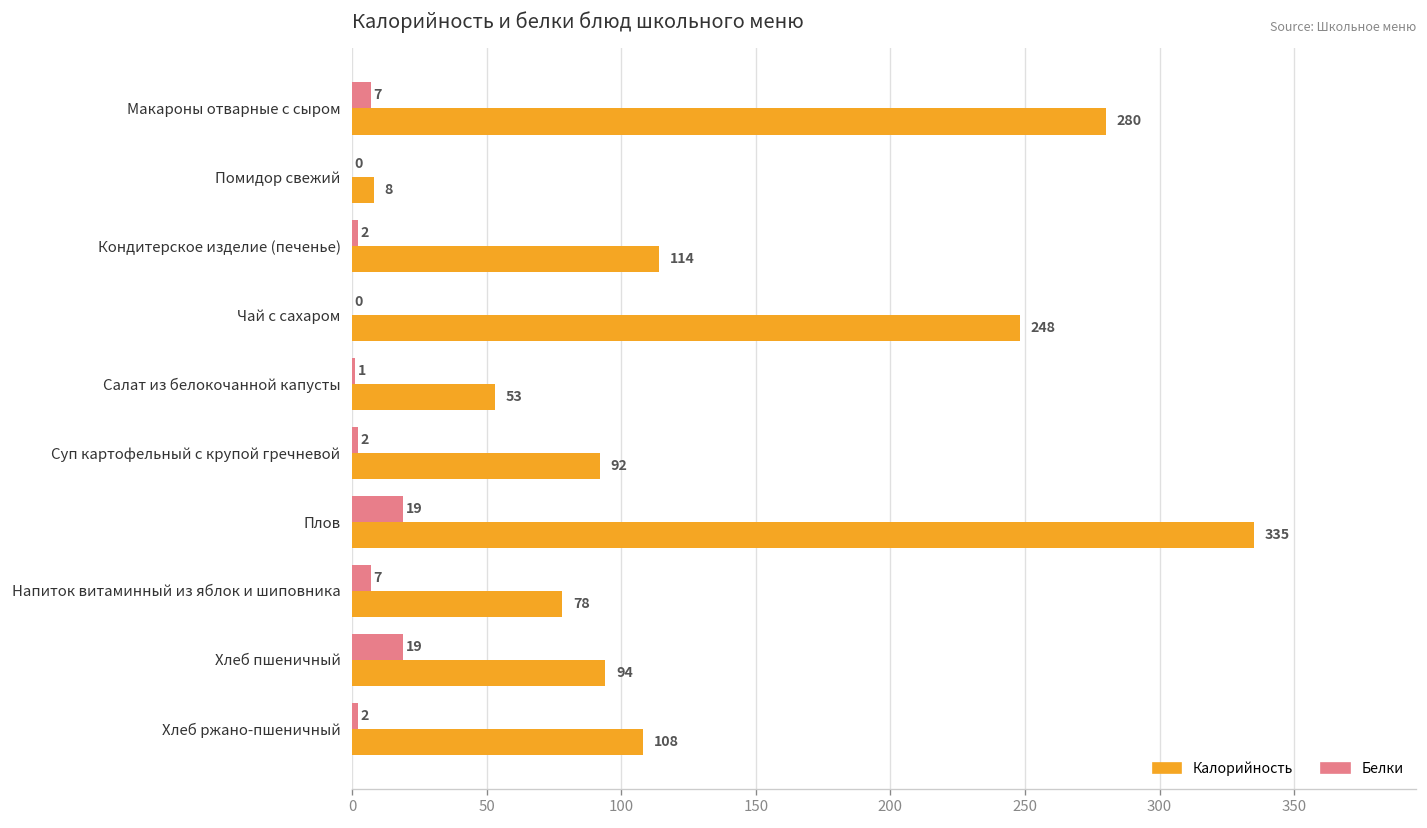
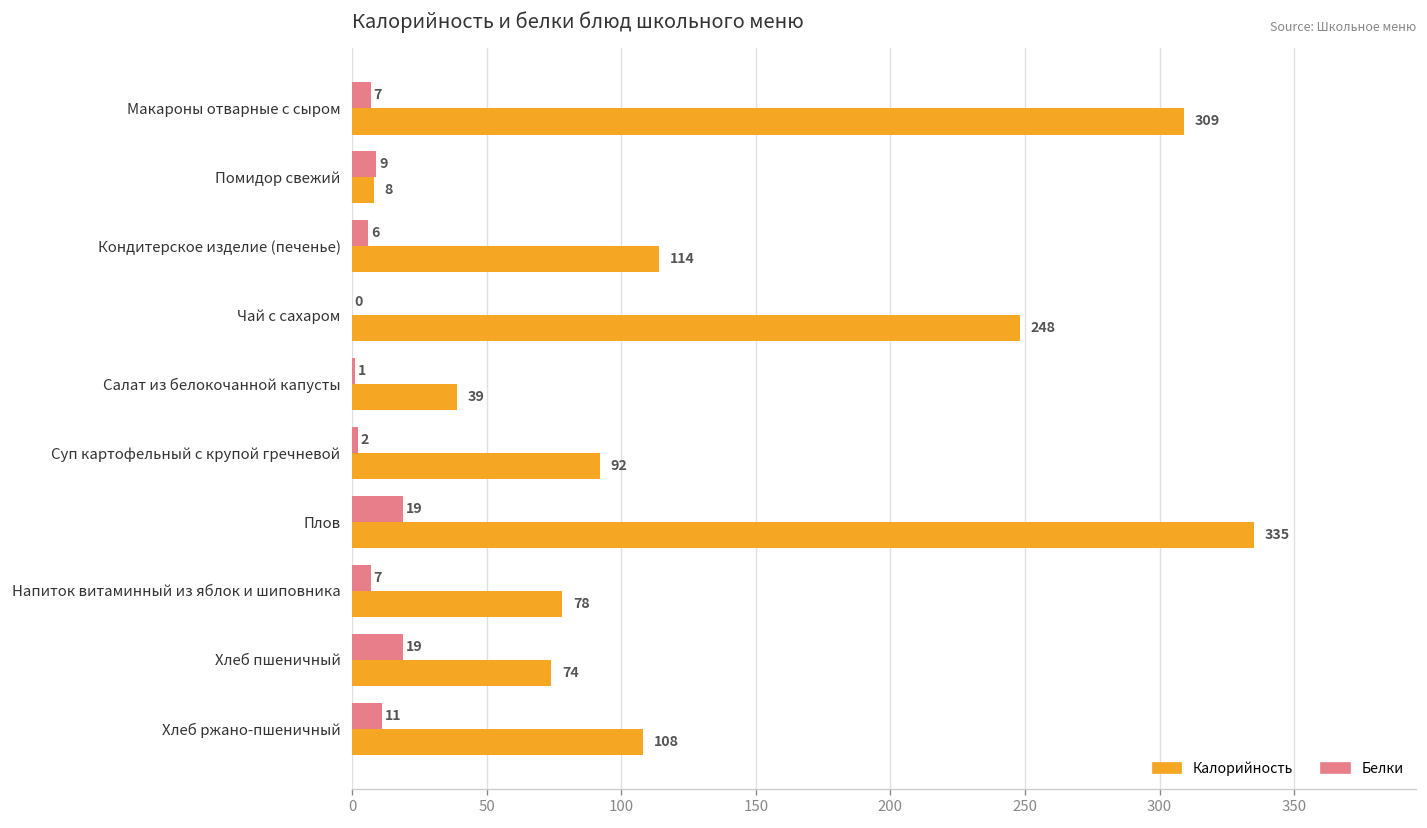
  {
    "Калорийность": {
-     "Макароны отварные с сыром": 280,
+     "Макароны отварные с сыром": 309,
      "Помидор свежий": 8,
      "Кондитерское изделие (печенье)": 114,
      "Чай с сахаром": 248,
-     "Салат из белокочанной капусты": 53,
+     "Салат из белокочанной капусты": 39,
      "Суп картофельный с крупой гречневой": 92,
      "Плов": 335,
      "Напиток витаминный из яблок и шиповника": 78,
-     "Хлеб пшеничный": 94,
+     "Хлеб пшеничный": 74,
      "Хлеб ржано-пшеничный": 108
    },
    "Белки": {
      "Макароны отварные с сыром": 7,
-     "Помидор свежий": 0,
-     "Кондитерское изделие (печенье)": 2,
+     "Помидор свежий": 9,
+     "Кондитерское изделие (печенье)": 6,
      "Чай с сахаром": 0,
      "Салат из белокочанной капусты": 1,
      "Суп картофельный с крупой гречневой": 2,
      "Плов": 19,
      "Напиток витаминный из яблок и шиповника": 7,
      "Хлеб пшеничный": 19,
-     "Хлеб ржано-пшеничный": 2
+     "Хлеб ржано-пшеничный": 11
    }
  }
